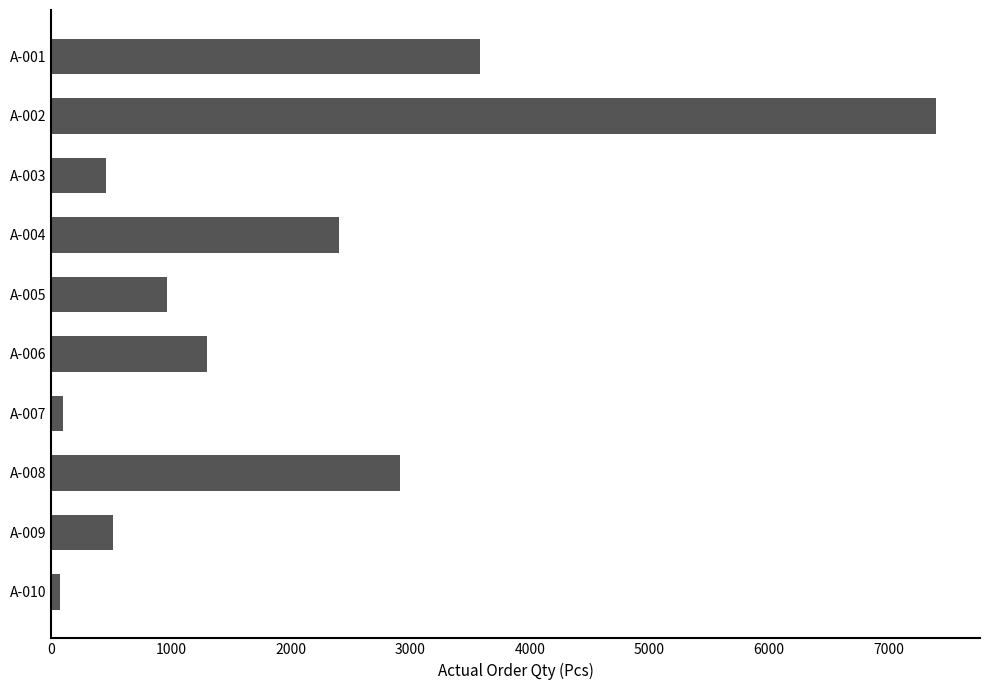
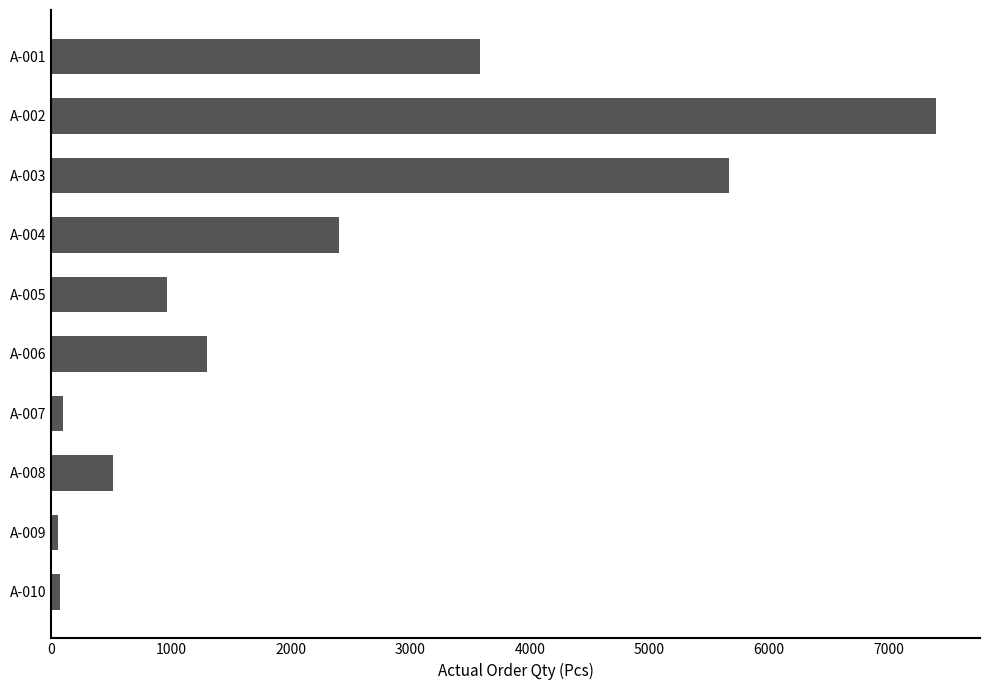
  {
    "A-001": 3580,
    "A-002": 7390,
-   "A-003": 460,
+   "A-003": 5660,
    "A-004": 2400,
    "A-005": 960,
    "A-006": 1300,
    "A-007": 100,
-   "A-008": 2920,
-   "A-009": 510,
+   "A-008": 510,
+   "A-009": 60,
    "A-010": 70
  }
